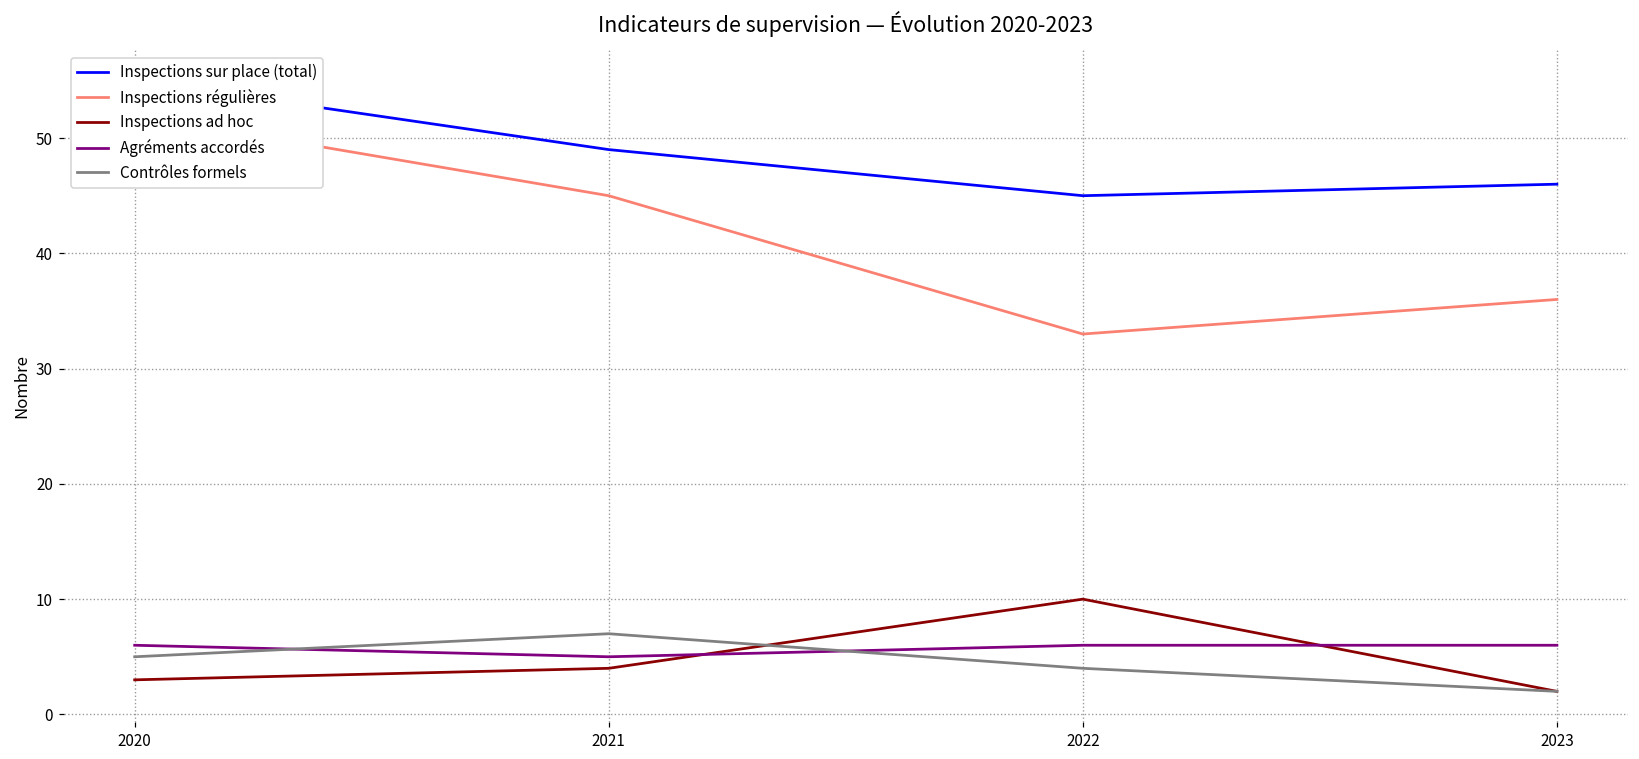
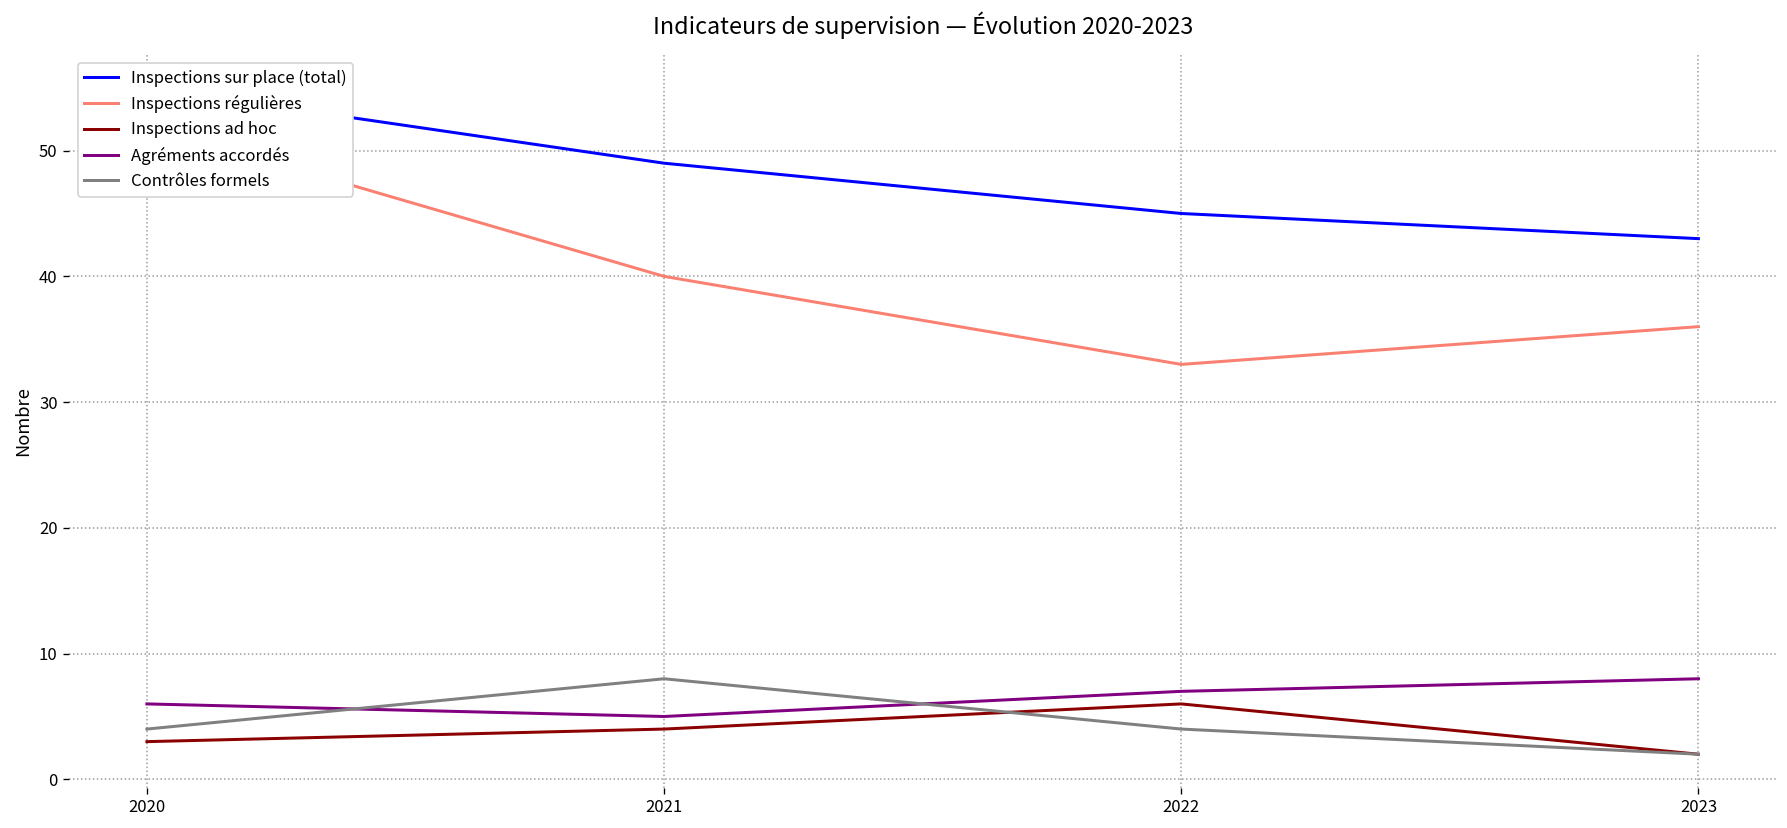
  {
    "Inspections sur place (total)": {
      "2021": 49,
      "2022": 45,
-     "2023": 46
+     "2023": 43
    },
    "Inspections régulières": {
-     "2021": 45,
+     "2021": 40,
      "2022": 33,
      "2023": 36
    },
    "Inspections ad hoc": {
      "2020": 3,
      "2021": 4,
-     "2022": 10
+     "2022": 6
    },
    "Agréments accordés": {
      "2020": 6,
      "2021": 5,
-     "2022": 6,
-     "2023": 6
+     "2022": 7,
+     "2023": 8
    },
    "Contrôles formels": {
-     "2020": 5,
-     "2021": 7,
+     "2020": 4,
+     "2021": 8,
      "2022": 4
    }
  }
